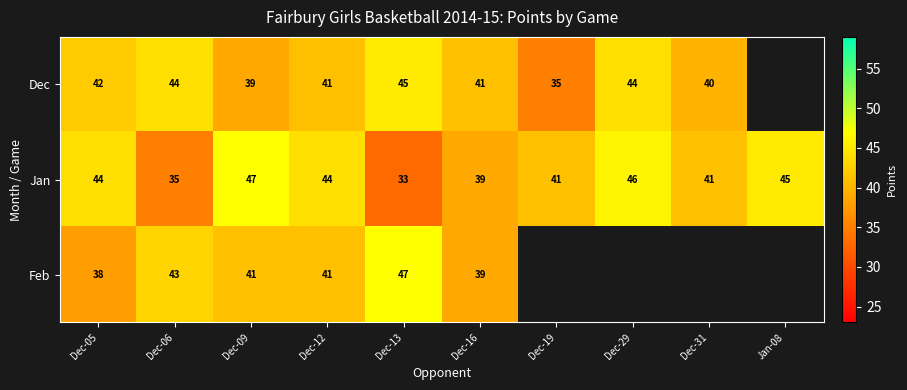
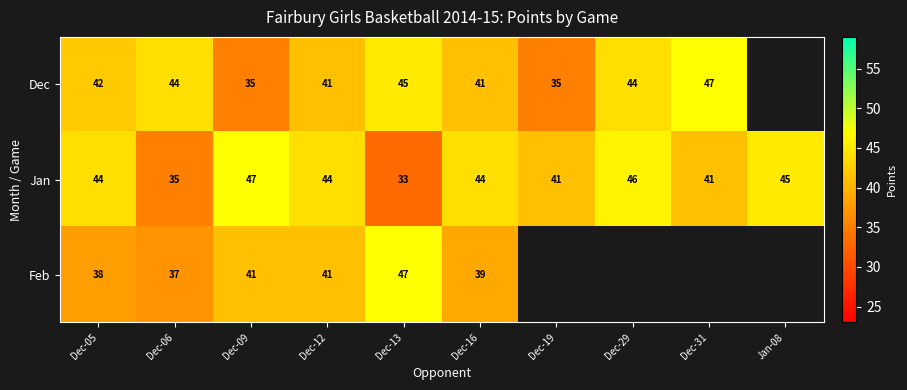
  {
    "Dec": {
      "Dec-05": 42,
      "Dec-06": 44,
-     "Dec-09": 39,
+     "Dec-09": 35,
      "Dec-12": 41,
      "Dec-13": 45,
      "Dec-16": 41,
      "Dec-19": 35,
      "Dec-29": 44,
-     "Dec-31": 40
+     "Dec-31": 47
    },
    "Jan": {
      "Dec-05": 44,
      "Dec-06": 35,
      "Dec-09": 47,
      "Dec-12": 44,
      "Dec-13": 33,
-     "Dec-16": 39,
+     "Dec-16": 44,
      "Dec-19": 41,
      "Dec-29": 46,
      "Dec-31": 41,
      "Jan-08": 45
    },
    "Feb": {
      "Dec-05": 38,
-     "Dec-06": 43,
+     "Dec-06": 37,
      "Dec-09": 41,
      "Dec-12": 41,
      "Dec-13": 47,
      "Dec-16": 39
    }
  }
